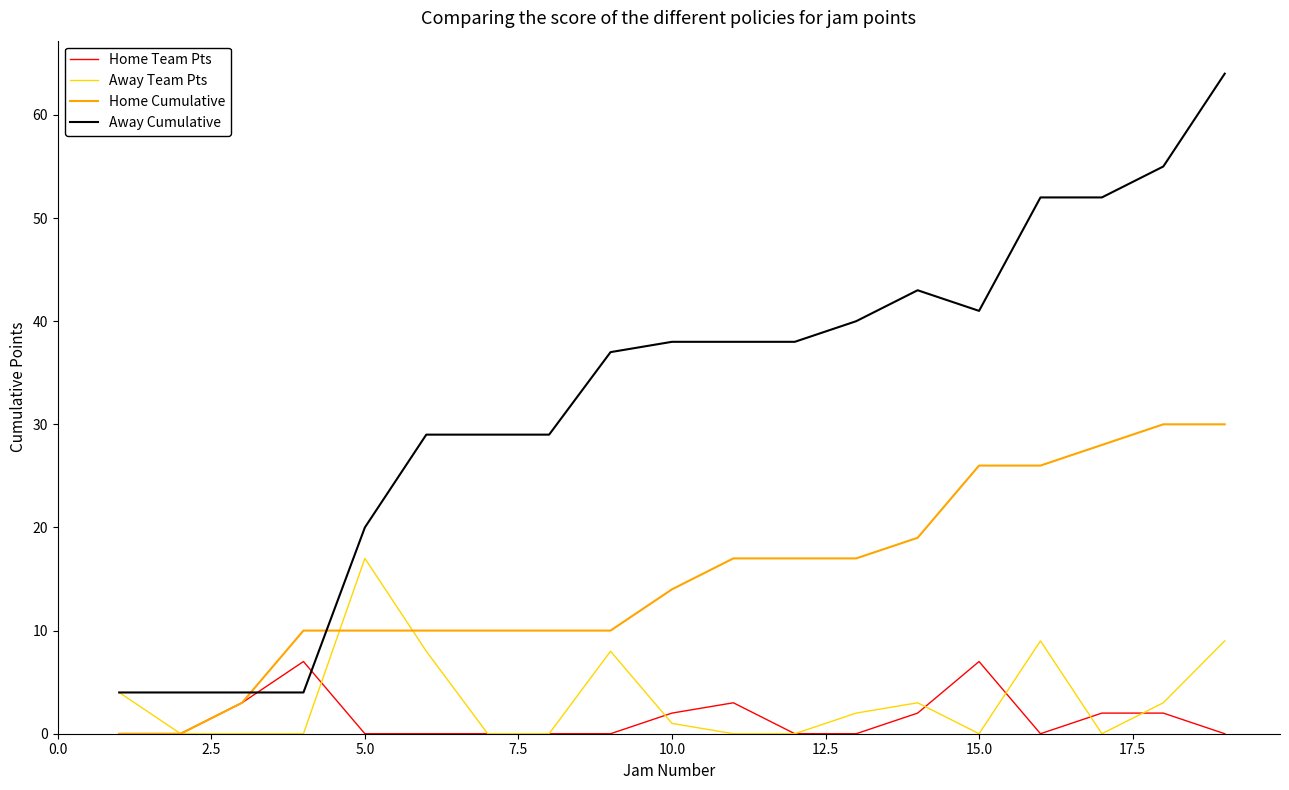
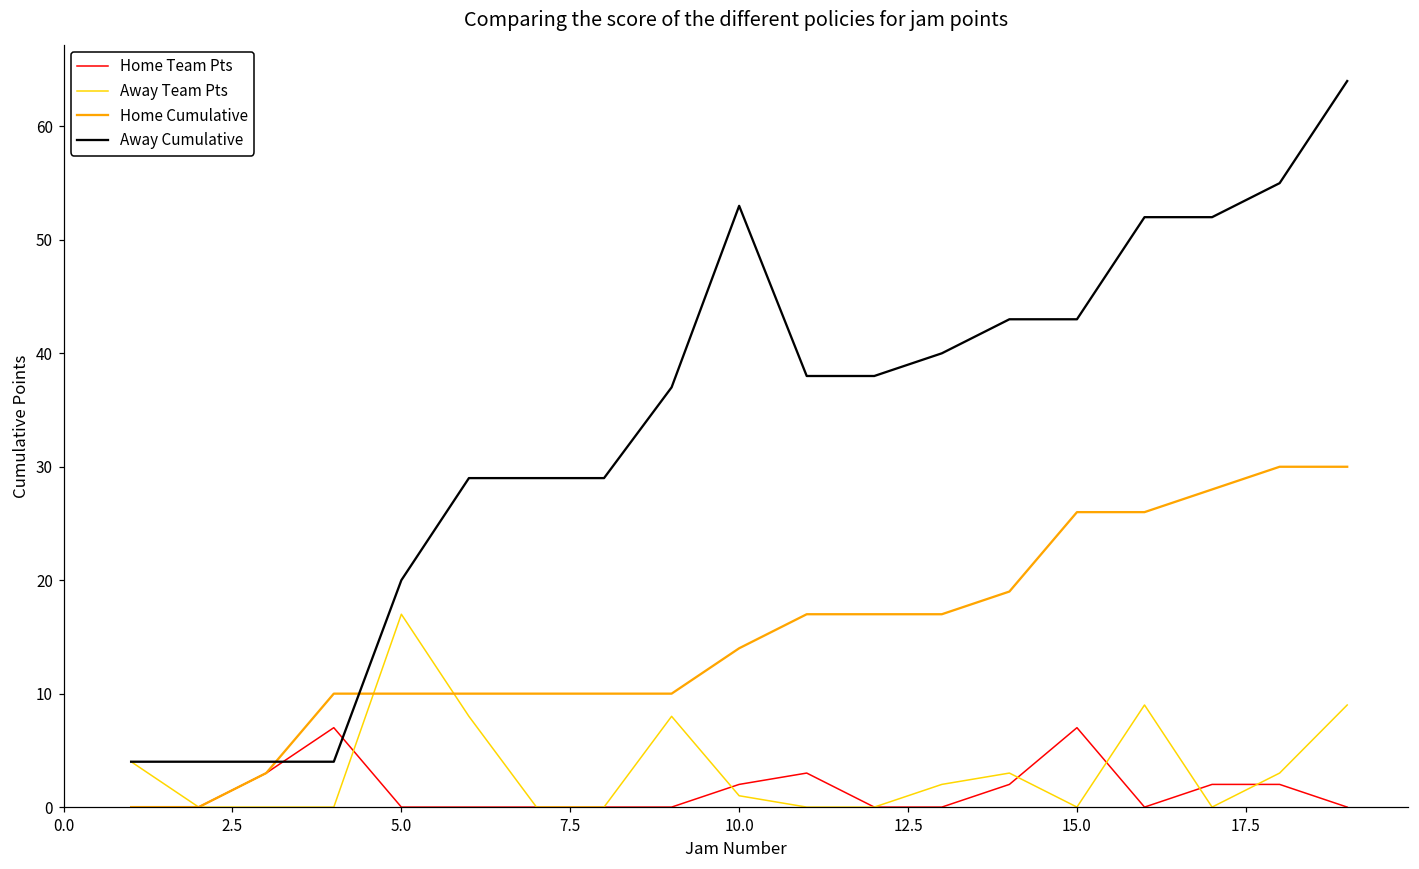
  {
    "Home Team Pts": {
      "5.0": 0,
      "10.0": 2,
      "15.0": 7
    },
    "Away Cumulative": {
      "5.0": 20,
-     "10.0": 38,
-     "15.0": 41
+     "10.0": 53,
+     "15.0": 43
    }
  }
